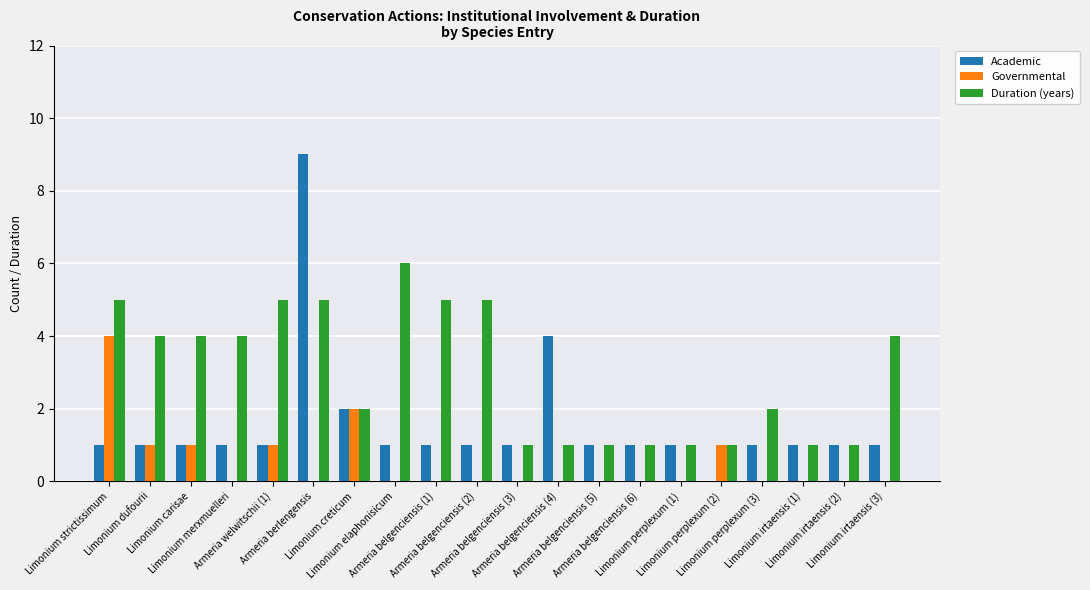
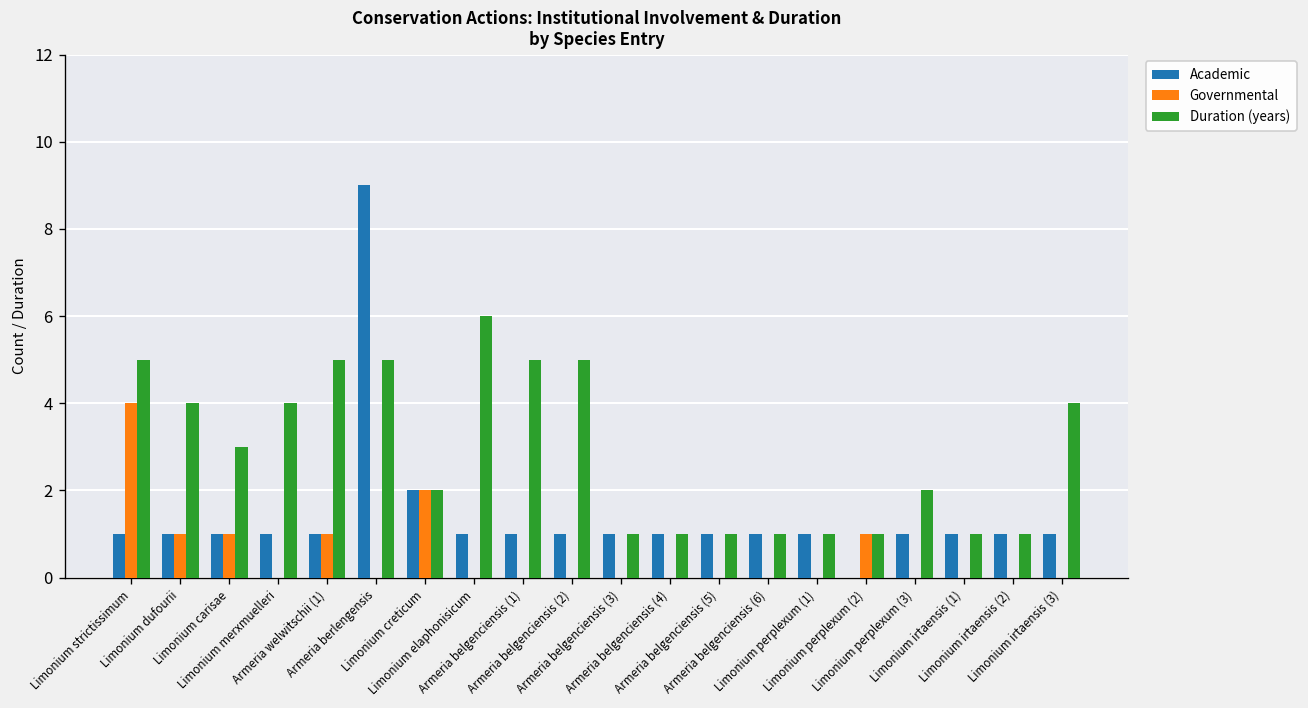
  {
    "Academic": {
      "Limonium strictissimum": 1,
      "Limonium dufourii": 1,
      "Limonium carisae": 1,
      "Limonium merxmuelleri": 1,
      "Armeria welwitschii (1)": 1,
      "Armeria berlengensis": 9,
      "Limonium creticum": 2,
      "Limonium elaphonisicum": 1,
      "Armeria belgenciensis (1)": 1,
      "Armeria belgenciensis (2)": 1,
      "Armeria belgenciensis (3)": 1,
-     "Armeria belgenciensis (4)": 4,
+     "Armeria belgenciensis (4)": 1,
      "Armeria belgenciensis (5)": 1,
      "Armeria belgenciensis (6)": 1,
      "Limonium perplexum (1)": 1,
      "Limonium perplexum (2)": 0,
      "Limonium perplexum (3)": 1,
      "Limonium irtaensis (1)": 1,
      "Limonium irtaensis (2)": 1,
      "Limonium irtaensis (3)": 1
    },
    "Governmental": {
      "Limonium strictissimum": 4,
      "Limonium dufourii": 1,
      "Limonium carisae": 1,
      "Limonium merxmuelleri": 0,
      "Armeria welwitschii (1)": 1,
      "Armeria berlengensis": 0,
      "Limonium creticum": 2,
      "Limonium elaphonisicum": 0,
      "Armeria belgenciensis (1)": 0,
      "Armeria belgenciensis (2)": 0,
      "Armeria belgenciensis (3)": 0,
      "Armeria belgenciensis (4)": 0,
      "Armeria belgenciensis (5)": 0,
      "Armeria belgenciensis (6)": 0,
      "Limonium perplexum (1)": 0,
      "Limonium perplexum (2)": 1,
      "Limonium perplexum (3)": 0,
      "Limonium irtaensis (1)": 0,
      "Limonium irtaensis (2)": 0,
      "Limonium irtaensis (3)": 0
    },
    "Duration (years)": {
      "Limonium strictissimum": 5,
      "Limonium dufourii": 4,
-     "Limonium carisae": 4,
+     "Limonium carisae": 3,
      "Limonium merxmuelleri": 4,
      "Armeria welwitschii (1)": 5,
      "Armeria berlengensis": 5,
      "Limonium creticum": 2,
      "Limonium elaphonisicum": 6,
      "Armeria belgenciensis (1)": 5,
      "Armeria belgenciensis (2)": 5,
      "Armeria belgenciensis (3)": 1,
      "Armeria belgenciensis (4)": 1,
      "Armeria belgenciensis (5)": 1,
      "Armeria belgenciensis (6)": 1,
      "Limonium perplexum (1)": 1,
      "Limonium perplexum (2)": 1,
      "Limonium perplexum (3)": 2,
      "Limonium irtaensis (1)": 1,
      "Limonium irtaensis (2)": 1,
      "Limonium irtaensis (3)": 4
    }
  }
